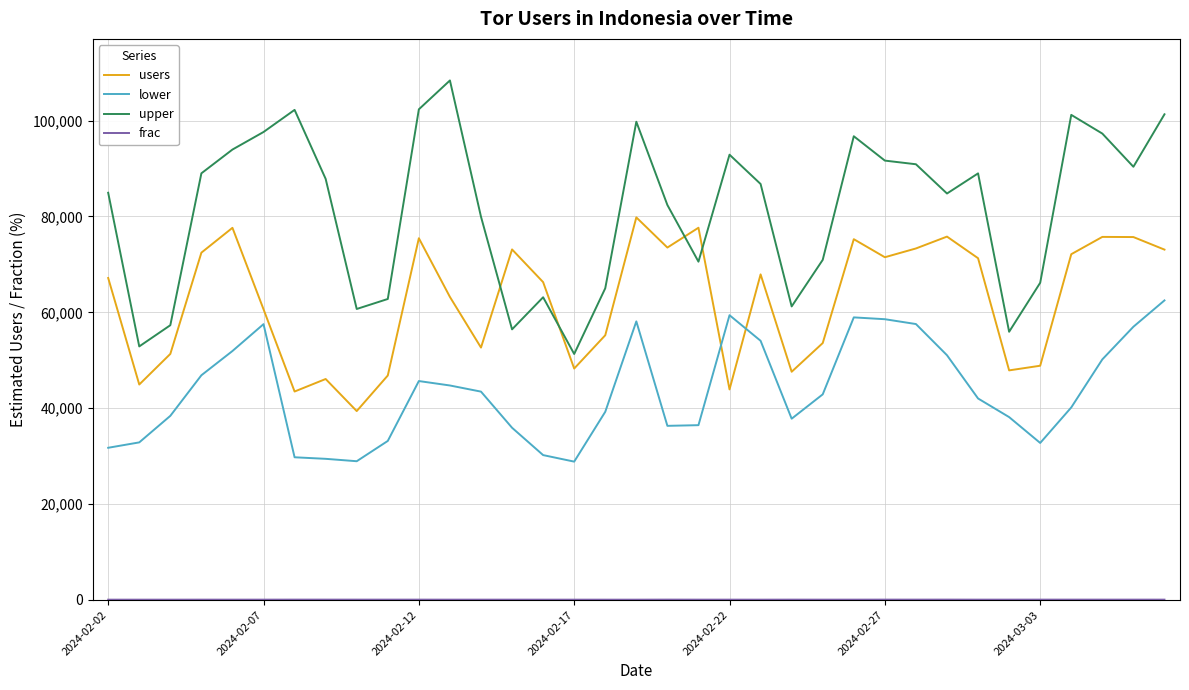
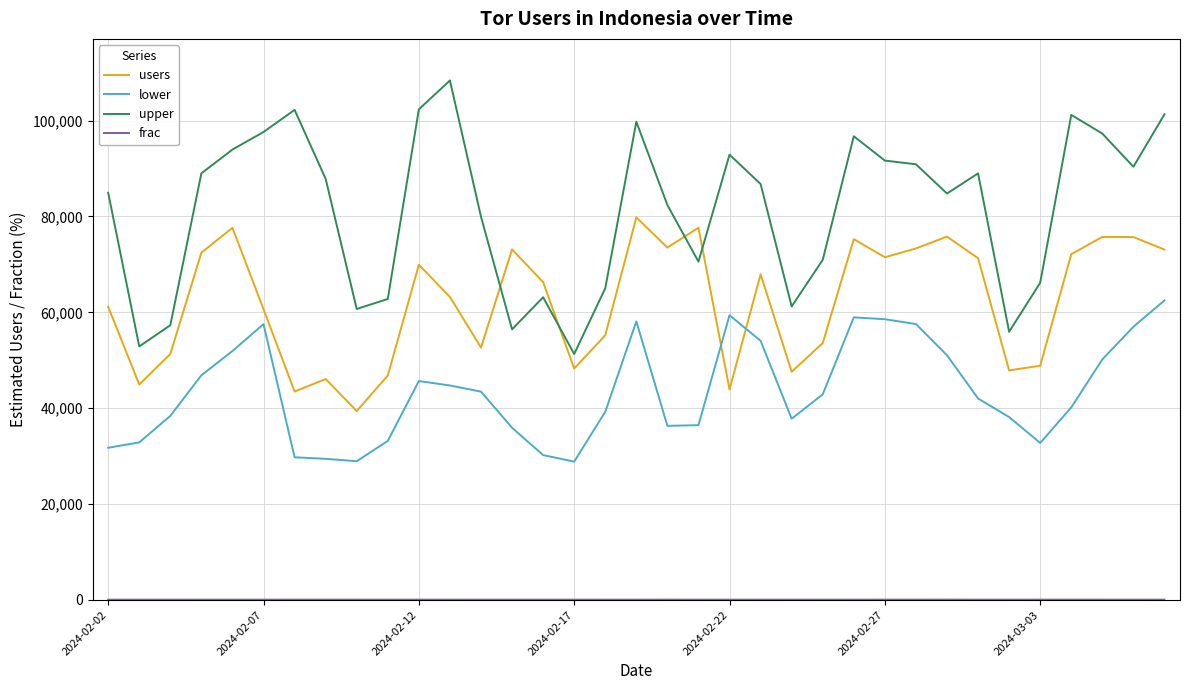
  {
    "users": {
-     "2024-02-02": "67,000",
+     "2024-02-02": "61,000",
      "2024-02-07": "61,000",
-     "2024-02-12": "75,000",
+     "2024-02-12": "70,000",
      "2024-02-17": "48,000",
      "2024-02-22": "44,000",
      "2024-02-27": "71,000",
      "2024-03-03": "49,000"
    },
    "lower": {
      "2024-02-02": "32,000",
      "2024-02-07": "58,000",
      "2024-02-12": "46,000",
      "2024-02-17": "29,000",
      "2024-02-22": "59,000",
      "2024-02-27": "59,000",
      "2024-03-03": "33,000"
    },
    "upper": {
      "2024-02-02": "85,000",
      "2024-02-07": "98,000",
      "2024-02-12": "102,000",
      "2024-02-17": "51,000",
      "2024-02-22": "93,000",
      "2024-02-27": "92,000",
      "2024-03-03": "66,000"
    },
    "frac": {
      "2024-02-02": "0",
      "2024-02-07": "0",
      "2024-02-12": "0",
      "2024-02-17": "0",
      "2024-02-22": "0",
      "2024-02-27": "0",
      "2024-03-03": "0"
    }
  }
